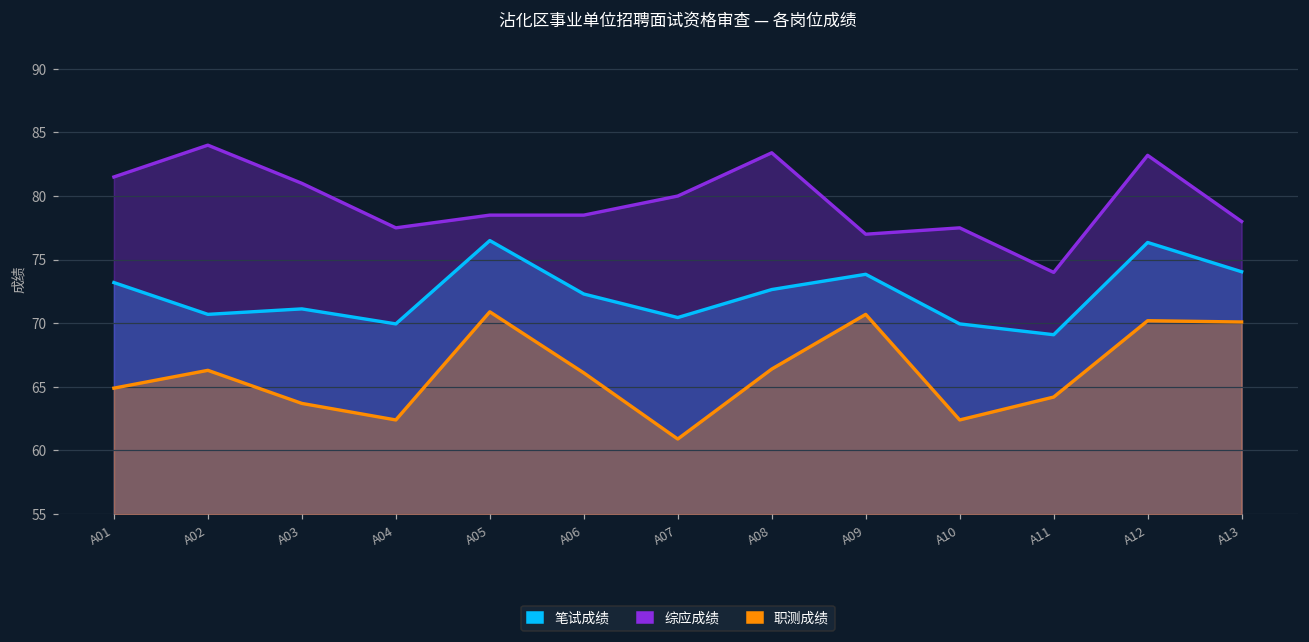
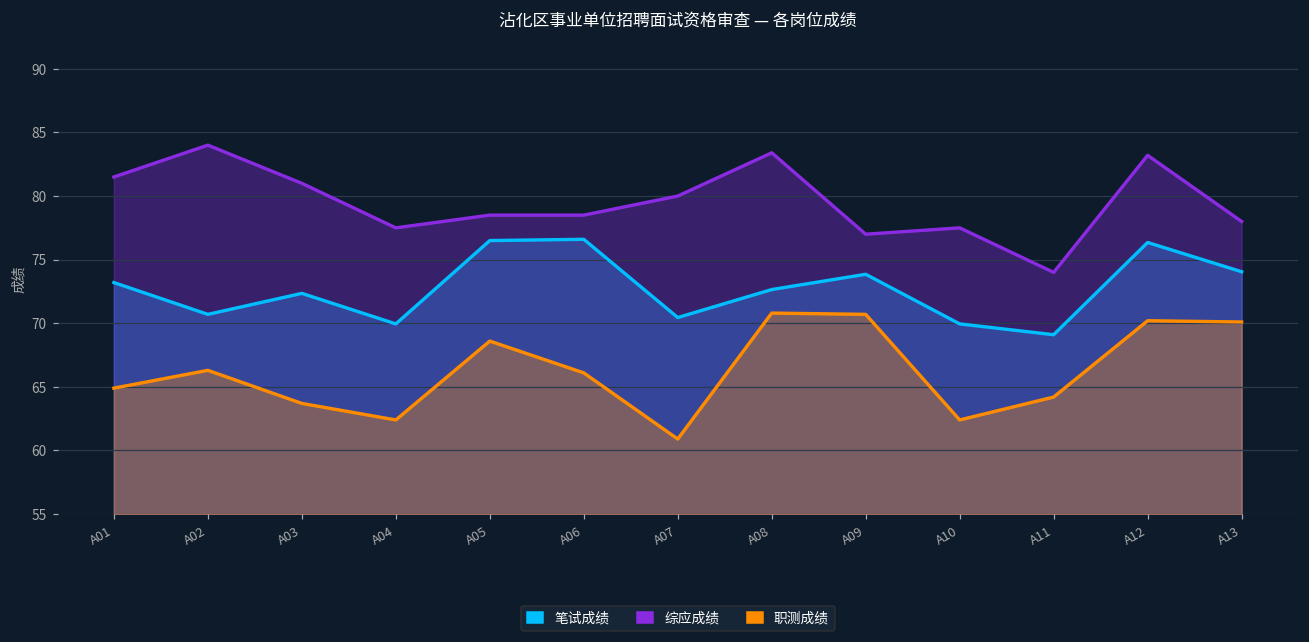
  {
    "笔试成绩": {
      "A01": 73.2,
      "A02": 70.7,
-     "A03": 71.1,
+     "A03": 72.4,
      "A04": 70.0,
      "A05": 76.5,
-     "A06": 72.3,
+     "A06": 76.6,
      "A07": 70.5,
      "A08": 72.7,
      "A09": 73.9,
      "A10": 70.0,
      "A11": 69.1,
      "A12": 76.4,
      "A13": 74.1
    },
    "综应成绩": {
      "A01": 81.5,
      "A02": 84.0,
      "A03": 81.0,
      "A04": 77.5,
      "A05": 78.5,
      "A06": 78.5,
      "A07": 80.0,
      "A08": 83.4,
      "A09": 77.0,
      "A10": 77.5,
      "A11": 74.0,
      "A12": 83.2,
      "A13": 78.0
    },
    "职测成绩": {
      "A01": 64.9,
      "A02": 66.3,
      "A03": 63.7,
      "A04": 62.4,
-     "A05": 70.9,
+     "A05": 68.6,
      "A06": 66.1,
      "A07": 60.9,
-     "A08": 66.4,
+     "A08": 70.8,
      "A09": 70.7,
      "A10": 62.4,
      "A11": 64.2,
      "A12": 70.2,
      "A13": 70.1
    }
  }
